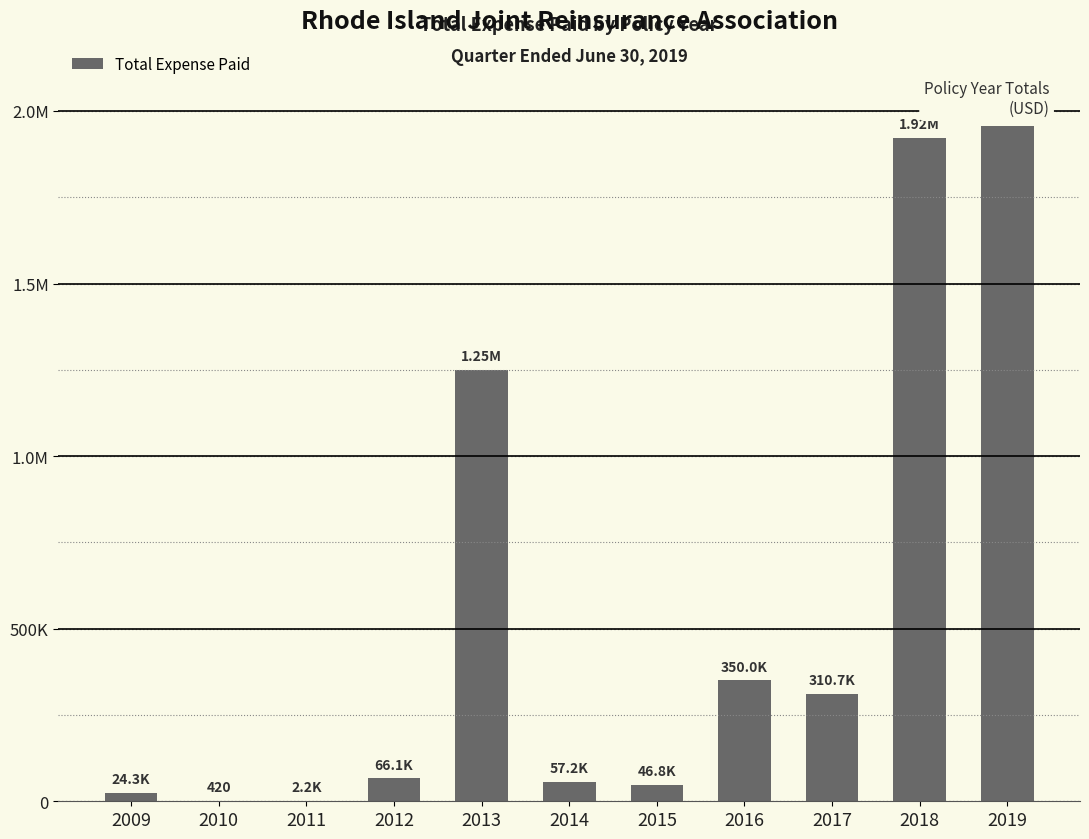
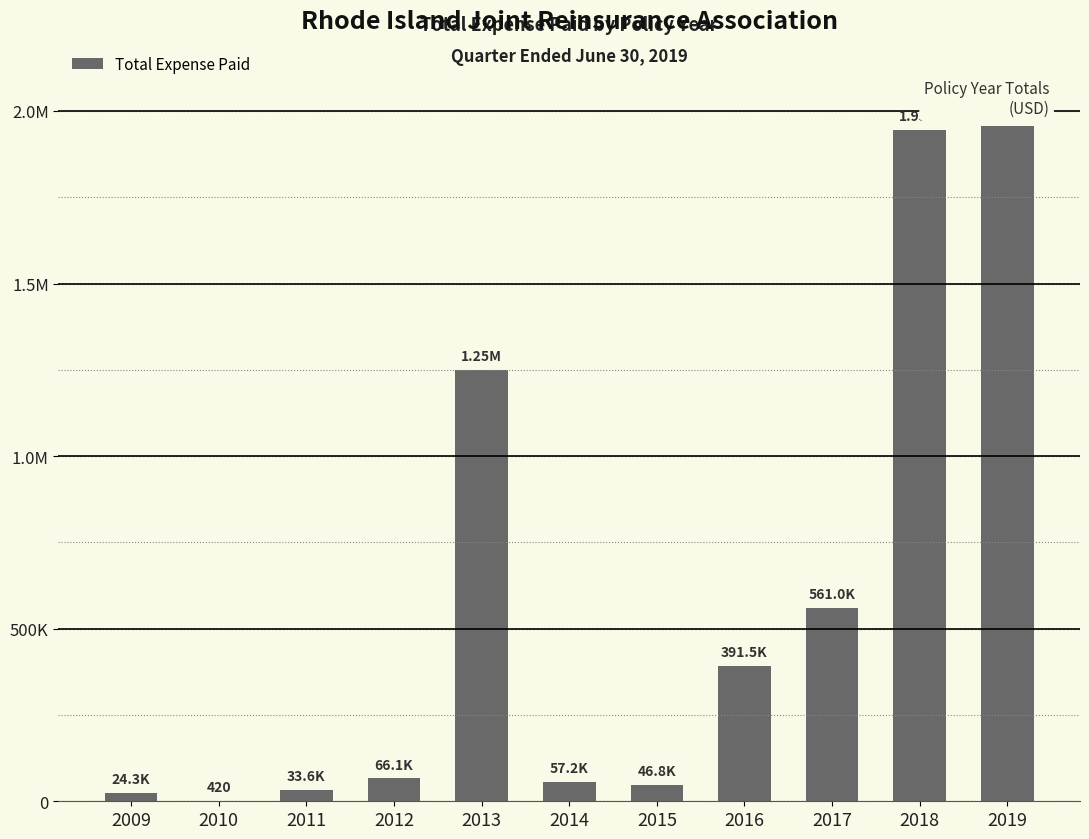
  {
    "2009": "24.3K",
    "2010": "420",
-   "2011": "2.2K",
+   "2011": "33.6K",
    "2012": "66.1K",
    "2013": "1.25M",
    "2014": "57.2K",
    "2015": "46.8K",
-   "2016": "350.0K",
-   "2017": "310.7K",
-   "2018": "1920000"
+   "2016": "391.5K",
+   "2017": "561.0K",
+   "2018": "1950000"
  }
